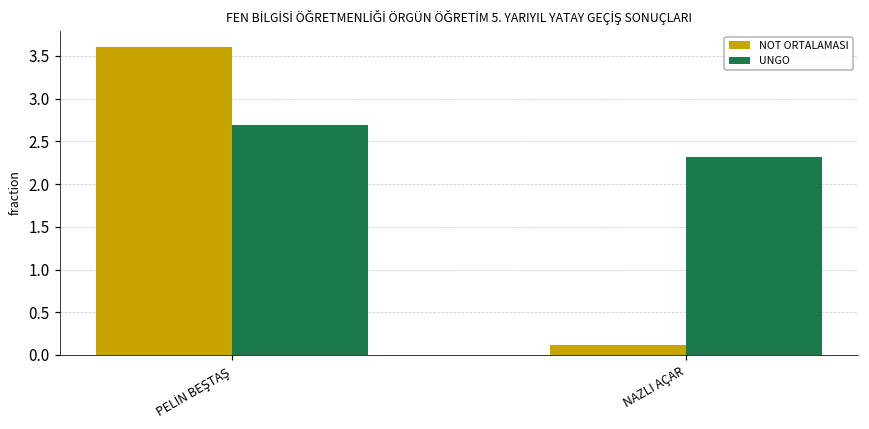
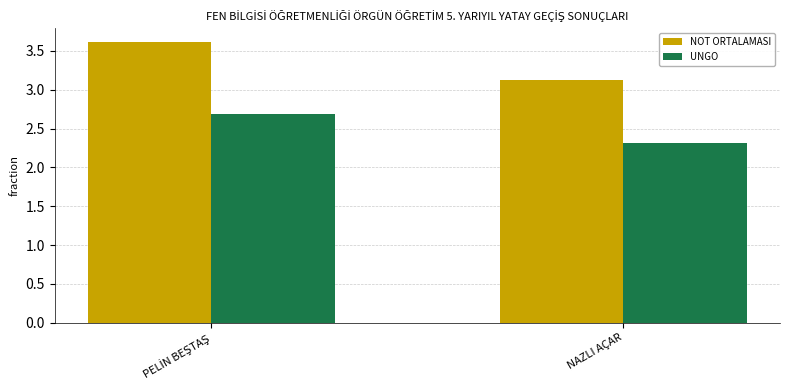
  {
    "NOT ORTALAMASI": {
      "PELİN BEŞTAŞ": 3.6,
-     "NAZLI AÇAR": 0.1
+     "NAZLI AÇAR": 3.1
    },
    "UNGO": {
      "PELİN BEŞTAŞ": 2.7,
      "NAZLI AÇAR": 2.3
    }
  }
